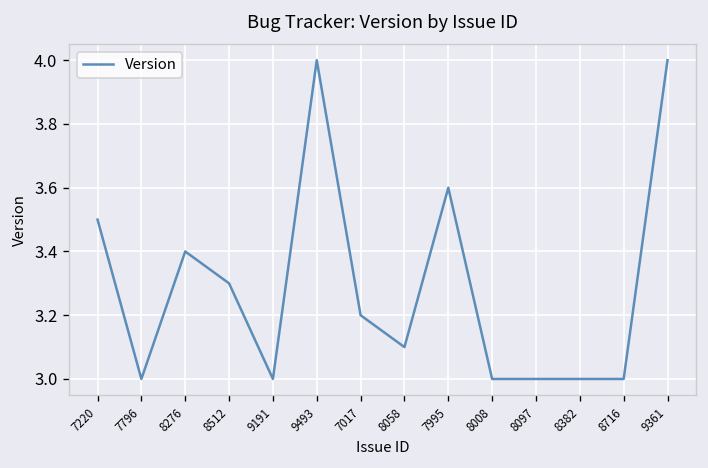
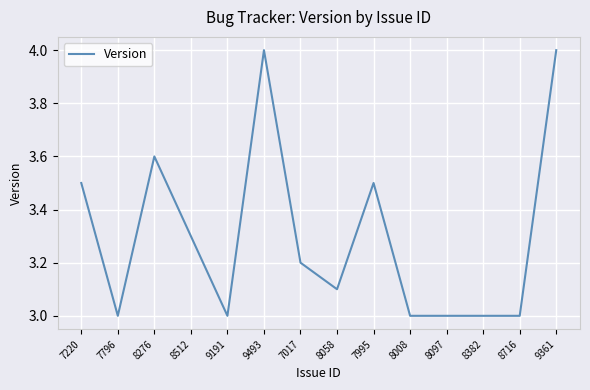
  {
    "7220": 3.5,
    "7796": 3.0,
-   "8276": 3.4,
+   "8276": 3.6,
    "8512": 3.3,
    "9191": 3.0,
    "9493": 4.0,
    "7017": 3.2,
    "8058": 3.1,
-   "7995": 3.6,
+   "7995": 3.5,
    "8008": 3.0,
    "8097": 3.0,
    "8382": 3.0,
    "8716": 3.0,
    "9361": 4.0
  }
